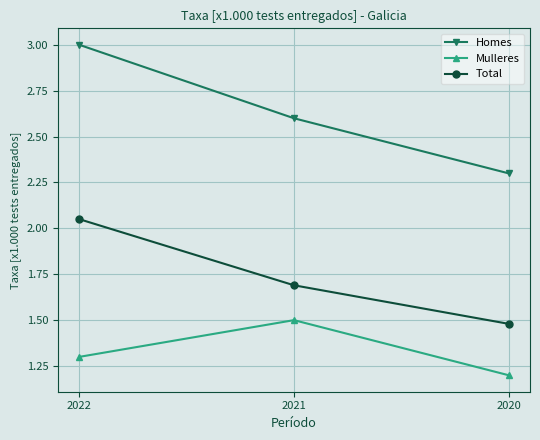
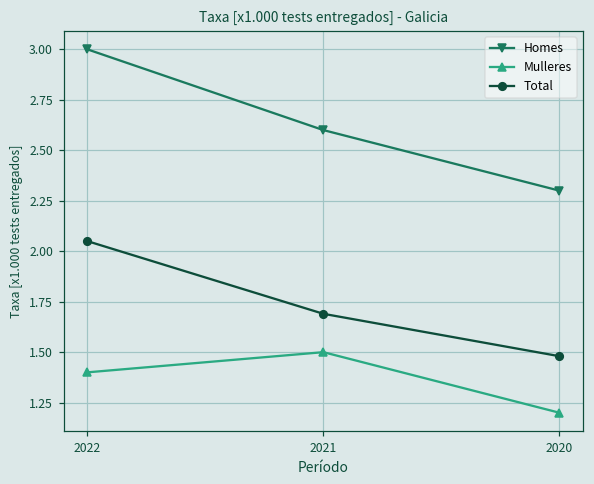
  {
    "Mulleres": {
-     "2022": 1.3,
+     "2022": 1.4,
      "2021": 1.5,
      "2020": 1.2
    }
  }
